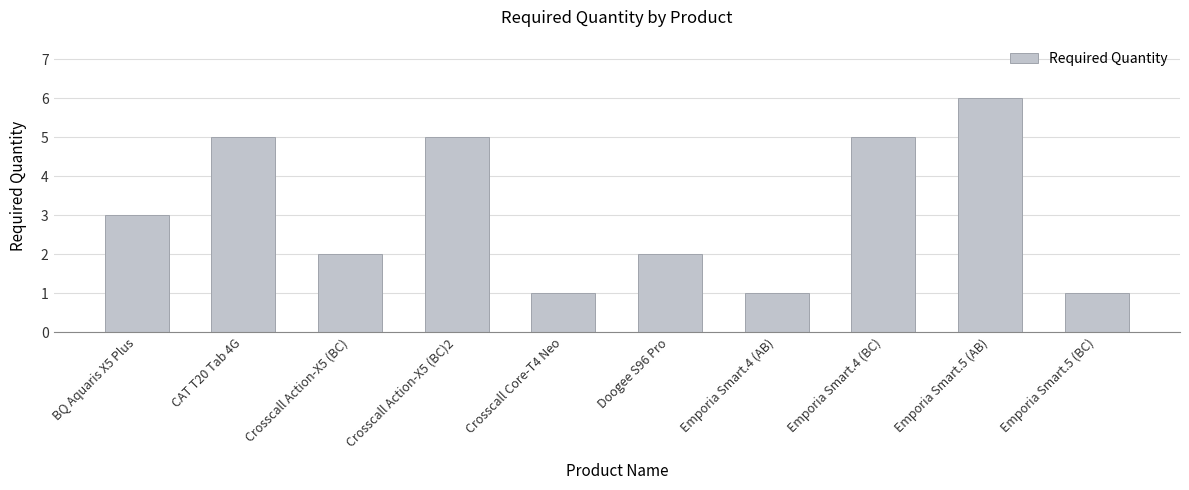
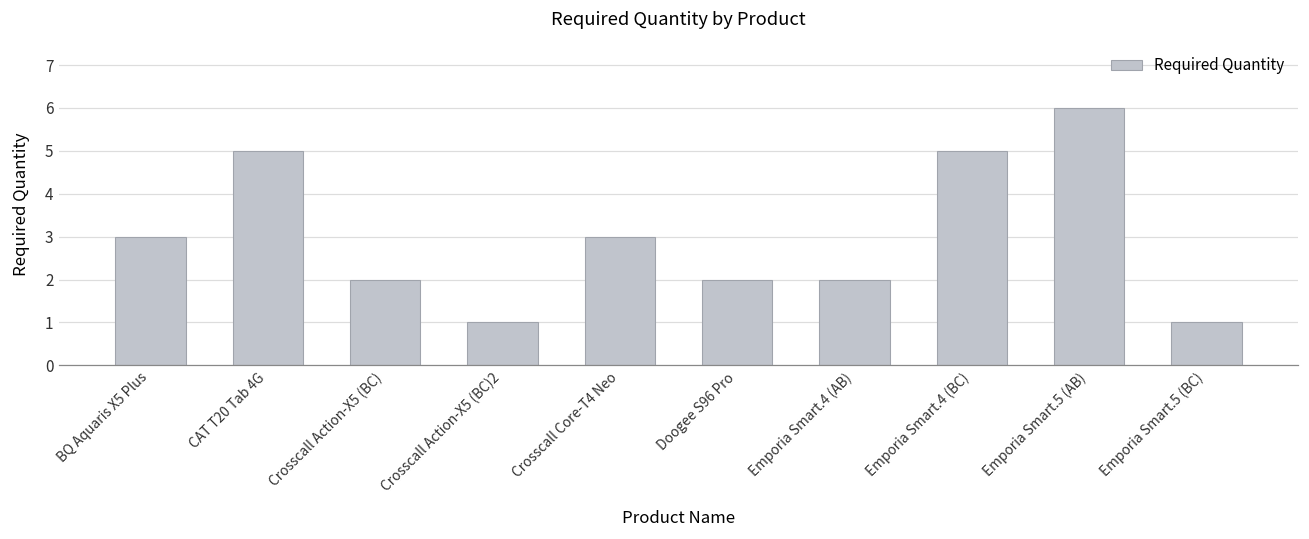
  {
    "BQ Aquaris X5 Plus": 3,
    "CAT T20 Tab 4G": 5,
    "Crosscall Action-X5 (BC)": 2,
-   "Crosscall Action-X5 (BC)2": 5,
-   "Crosscall Core-T4 Neo": 1,
+   "Crosscall Action-X5 (BC)2": 1,
+   "Crosscall Core-T4 Neo": 3,
    "Doogee S96 Pro": 2,
-   "Emporia Smart.4 (AB)": 1,
+   "Emporia Smart.4 (AB)": 2,
    "Emporia Smart.4 (BC)": 5,
    "Emporia Smart.5 (AB)": 6,
    "Emporia Smart.5 (BC)": 1
  }
